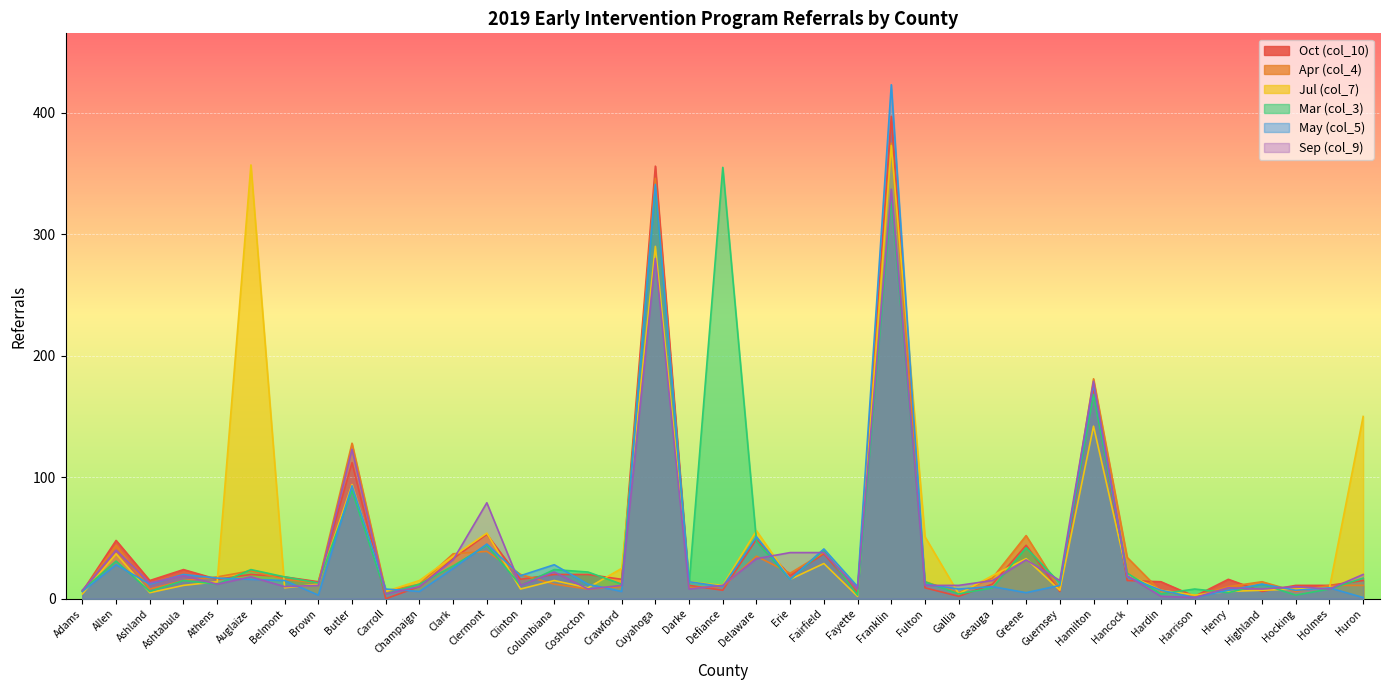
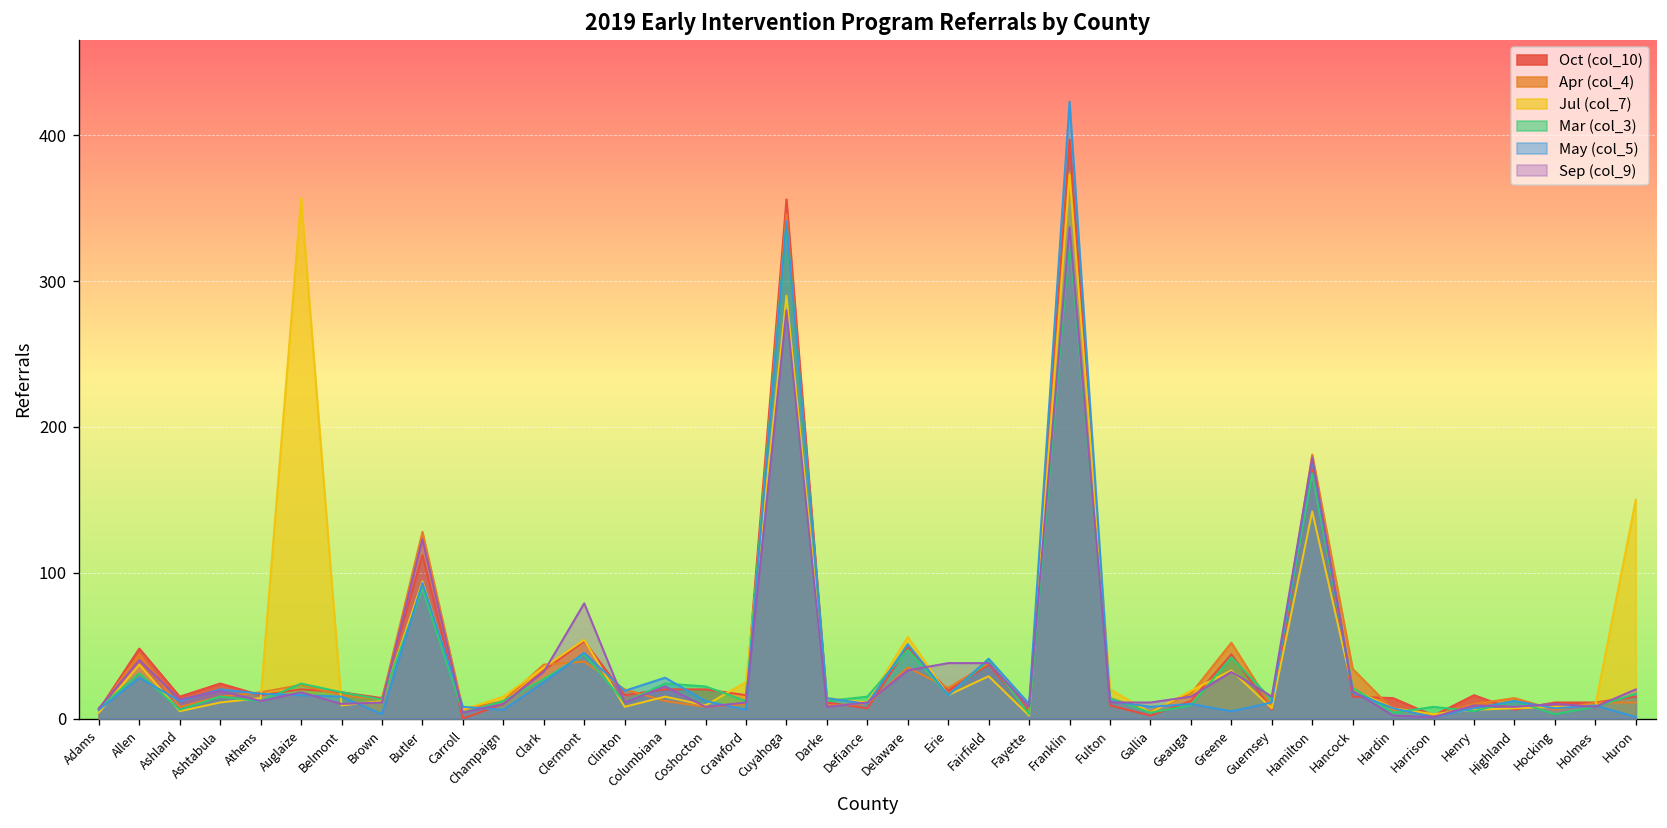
  {
    "Jul (col_7)": {
      "Allen": 37,
      "Ashtabula": 11,
      "Auglaize": 357,
      "Champaign": 15,
      "Clinton": 8,
      "Columbiana": 15,
      "Crawford": 25,
      "Cuyahoga": 290,
      "Delaware": 56,
      "Fairfield": 29,
-     "Fulton": 51,
+     "Fulton": 20,
      "Hamilton": 142,
      "Huron": 150
    },
    "Mar (col_3)": {
      "Allen": 31,
      "Butler": 89,
-     "Defiance": 355,
+     "Defiance": 15,
      "Franklin": 329,
      "Hamilton": 168,
      "Harrison": 8,
      "Hocking": 3
    },
    "May (col_5)": {
      "Allen": 28,
      "Brown": 3,
      "Champaign": 6,
      "Columbiana": 28,
      "Coshocton": 12,
      "Crawford": 6,
      "Franklin": 423,
      "Gallia": 8,
      "Greene": 5,
      "Huron": 1
    },
    "Sep (col_9)": {
      "Allen": 40,
      "Butler": 123,
      "Clermont": 79,
      "Cuyahoga": 280,
      "Erie": 38,
      "Franklin": 337,
      "Gallia": 11,
      "Huron": 20
    }
  }
